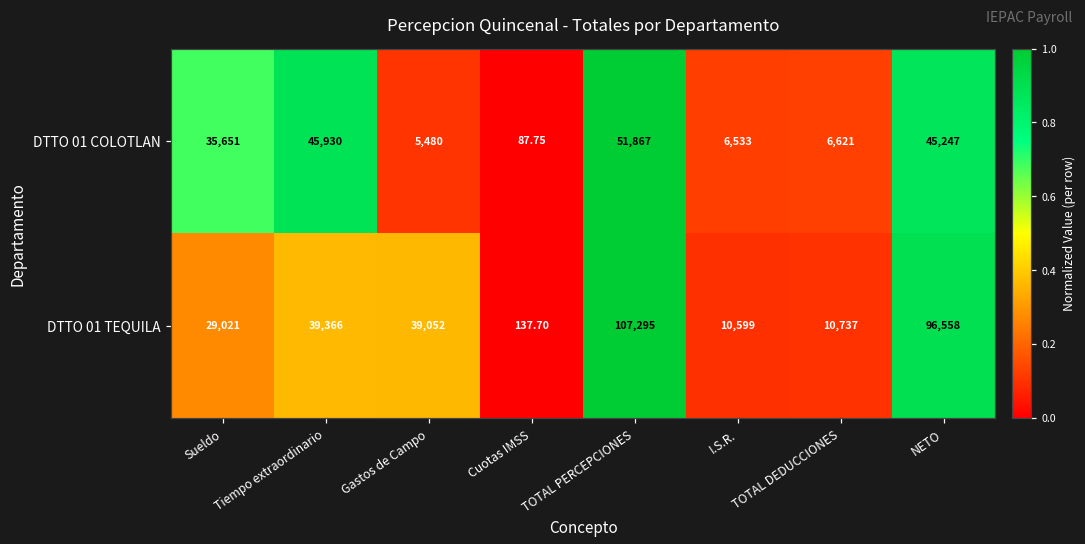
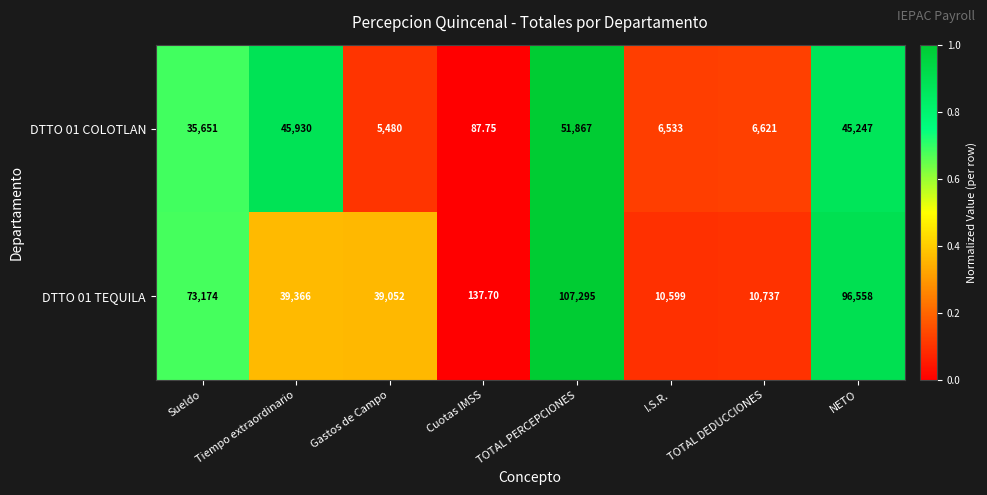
  {
    "DTTO 01 COLOTLAN": {
      "Sueldo": "35,651",
      "Tiempo extraordinario": "45,930",
      "Gastos de Campo": "5,480",
      "Cuotas IMSS": "87.75",
      "TOTAL PERCEPCIONES": "51,867",
      "I.S.R.": "6,533",
      "TOTAL DEDUCCIONES": "6,621",
      "NETO": "45,247"
    },
    "DTTO 01 TEQUILA": {
-     "Sueldo": "29,021",
+     "Sueldo": "73,174",
      "Tiempo extraordinario": "39,366",
      "Gastos de Campo": "39,052",
      "Cuotas IMSS": "137.70",
      "TOTAL PERCEPCIONES": "107,295",
      "I.S.R.": "10,599",
      "TOTAL DEDUCCIONES": "10,737",
      "NETO": "96,558"
    }
  }
